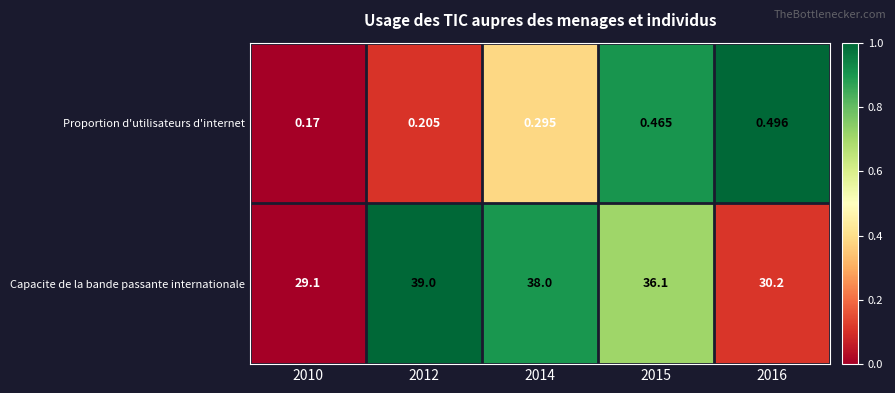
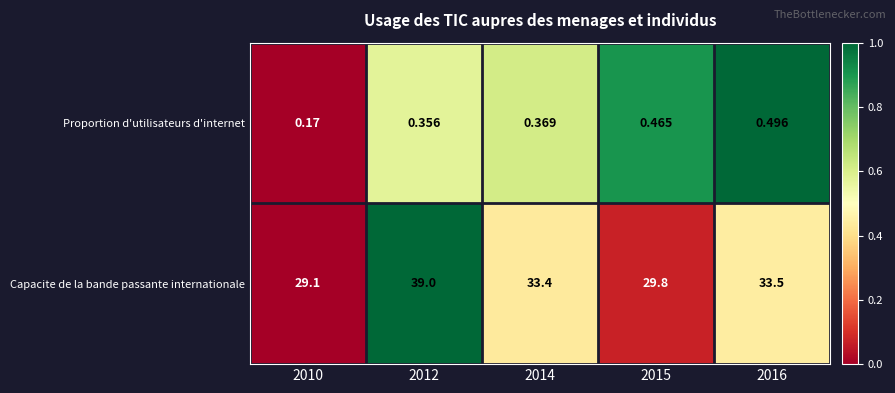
  {
    "Proportion d'utilisateurs d'internet": {
      "2010": 0.17,
-     "2012": 0.205,
-     "2014": 0.295,
+     "2012": 0.356,
+     "2014": 0.369,
      "2015": 0.465,
      "2016": 0.496
    },
    "Capacite de la bande passante internationale": {
      "2010": 29.1,
      "2012": 39.0,
-     "2014": 38.0,
-     "2015": 36.1,
-     "2016": 30.2
+     "2014": 33.4,
+     "2015": 29.8,
+     "2016": 33.5
    }
  }
